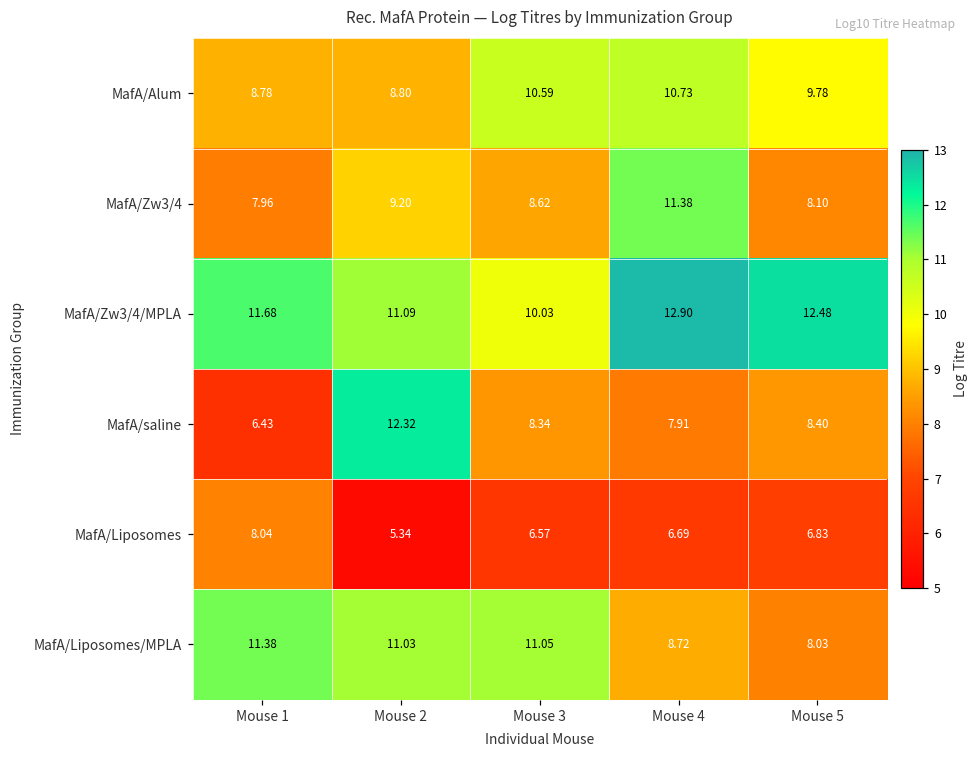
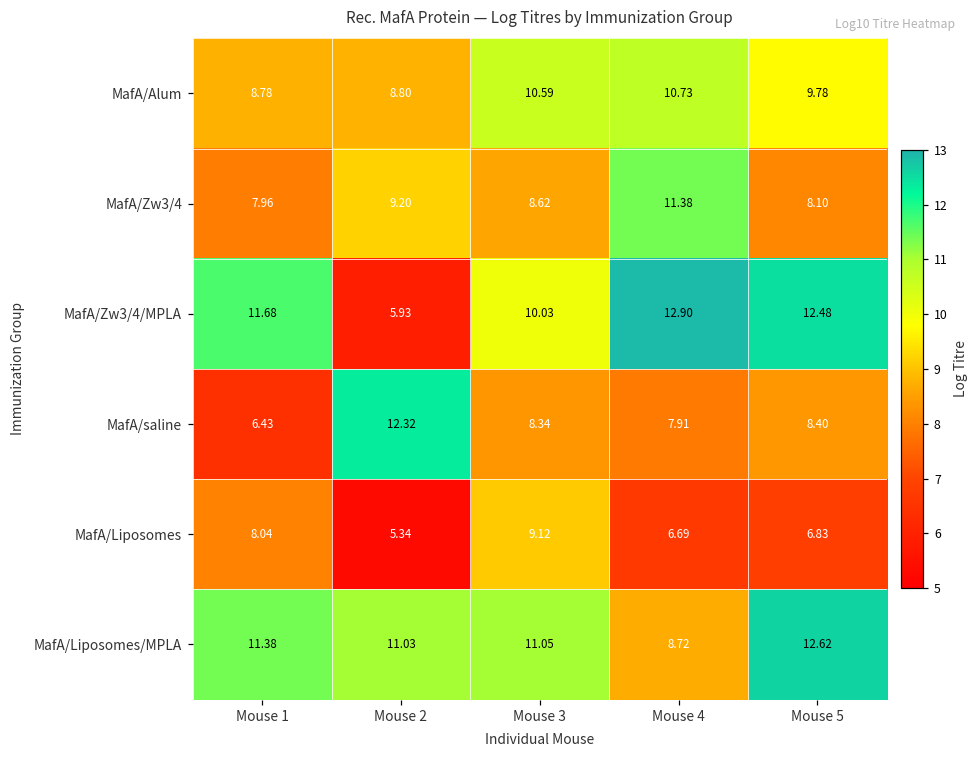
  {
    "MafA/Alum": {
      "Mouse 1": 8.78,
      "Mouse 2": 8.80,
      "Mouse 3": 10.59,
      "Mouse 4": 10.73,
      "Mouse 5": 9.78
    },
    "MafA/Zw3/4": {
      "Mouse 1": 7.96,
      "Mouse 2": 9.20,
      "Mouse 3": 8.62,
      "Mouse 4": 11.38,
      "Mouse 5": 8.10
    },
    "MafA/Zw3/4/MPLA": {
      "Mouse 1": 11.68,
-     "Mouse 2": 11.09,
+     "Mouse 2": 5.93,
      "Mouse 3": 10.03,
      "Mouse 4": 12.90,
      "Mouse 5": 12.48
    },
    "MafA/saline": {
      "Mouse 1": 6.43,
      "Mouse 2": 12.32,
      "Mouse 3": 8.34,
      "Mouse 4": 7.91,
      "Mouse 5": 8.40
    },
    "MafA/Liposomes": {
      "Mouse 1": 8.04,
      "Mouse 2": 5.34,
-     "Mouse 3": 6.57,
+     "Mouse 3": 9.12,
      "Mouse 4": 6.69,
      "Mouse 5": 6.83
    },
    "MafA/Liposomes/MPLA": {
      "Mouse 1": 11.38,
      "Mouse 2": 11.03,
      "Mouse 3": 11.05,
      "Mouse 4": 8.72,
-     "Mouse 5": 8.03
+     "Mouse 5": 12.62
    }
  }
